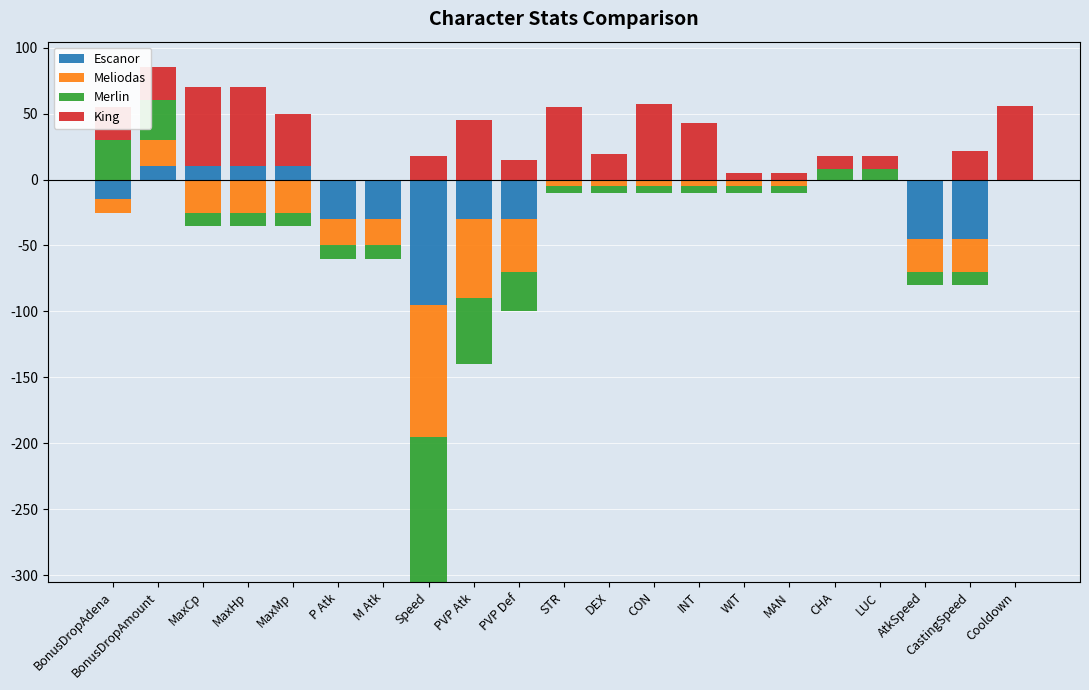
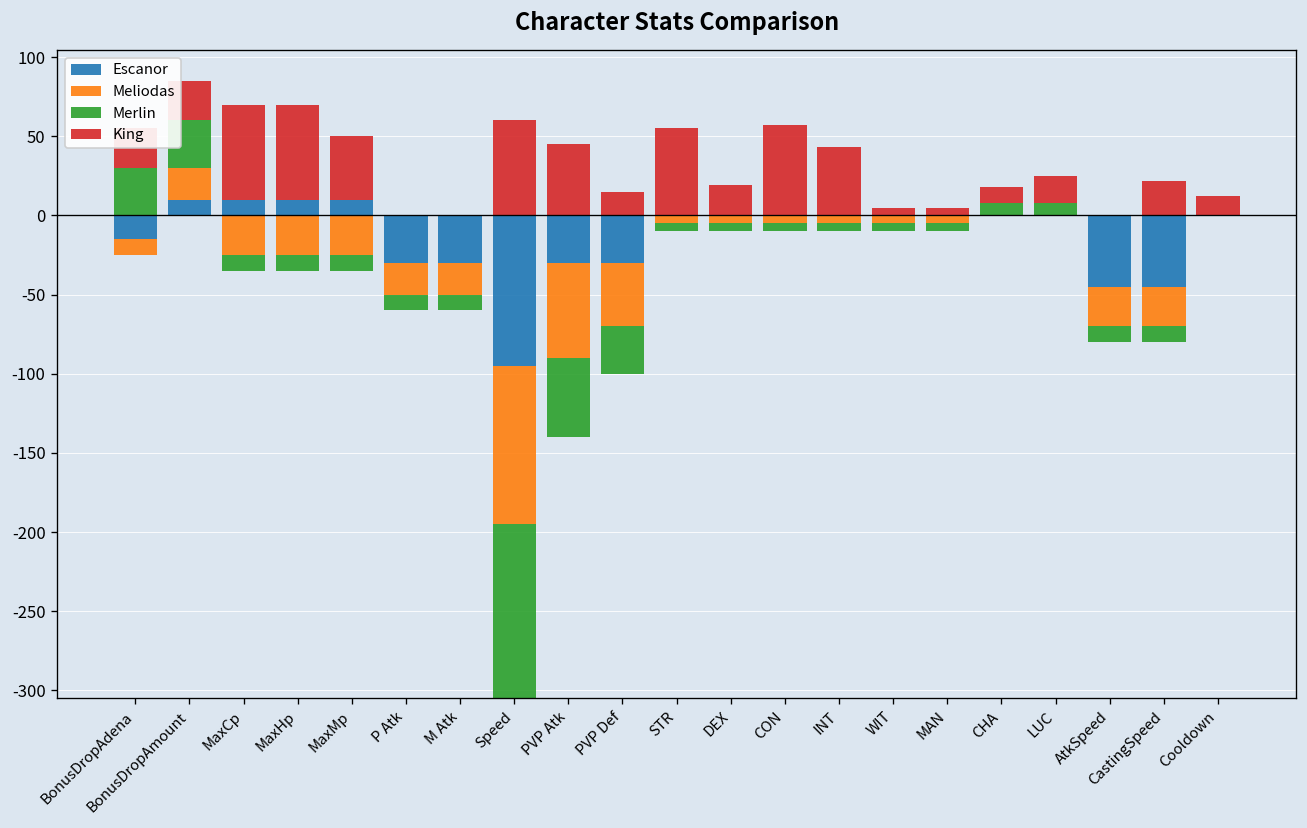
  {
    "King": {
      "BonusDropAmount": 25,
      "MaxCp": 60,
      "MaxHp": 60,
      "MaxMp": 40,
      "P Atk": 0,
      "M Atk": 0,
-     "Speed": 18,
+     "Speed": 60,
      "PVP Atk": 45,
      "PVP Def": 15,
      "STR": 55,
      "DEX": 19,
      "CON": 57,
      "INT": 43,
      "WIT": 5,
      "MAN": 5,
      "CHA": 10,
-     "LUC": 10,
+     "LUC": 17,
      "AtkSpeed": 0,
      "CastingSpeed": 22,
-     "Cooldown": 56
+     "Cooldown": 12
    }
  }
